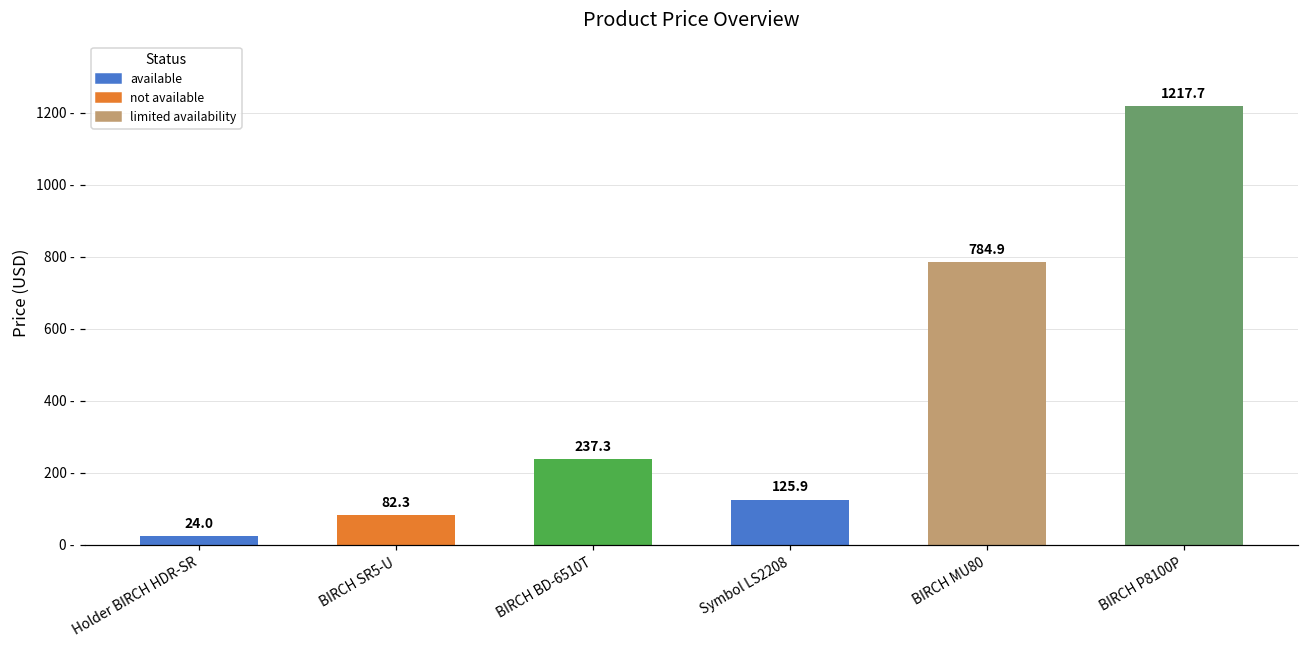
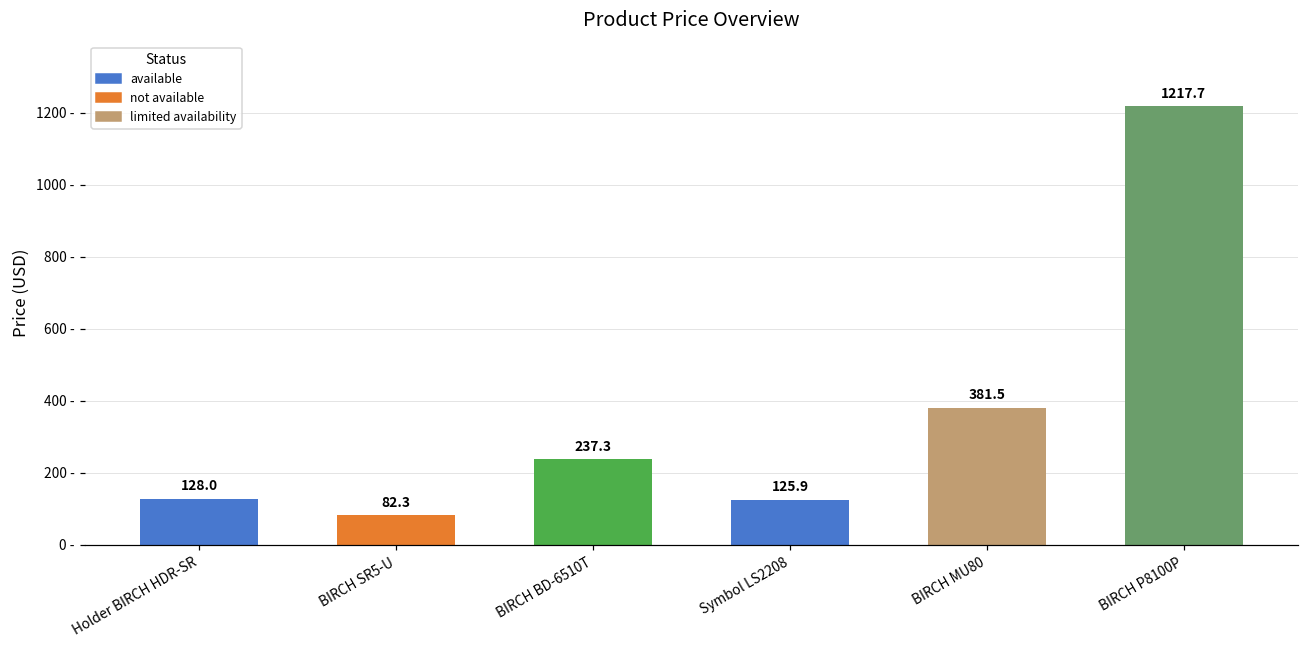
  {
-   "Holder BIRCH HDR-SR": 24.0,
+   "Holder BIRCH HDR-SR": 128.0,
    "BIRCH SR5-U": 82.3,
    "BIRCH BD-6510T": 237.3,
    "Symbol LS2208": 125.9,
-   "BIRCH MU80": 784.9,
+   "BIRCH MU80": 381.5,
    "BIRCH P8100P": 1217.7
  }
